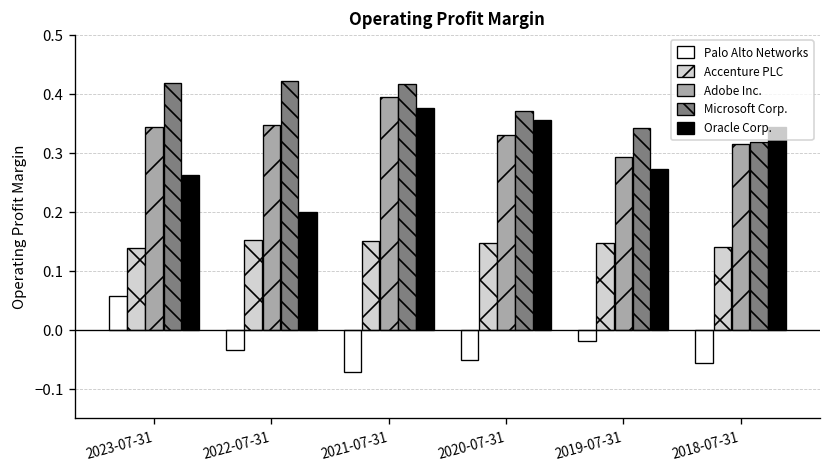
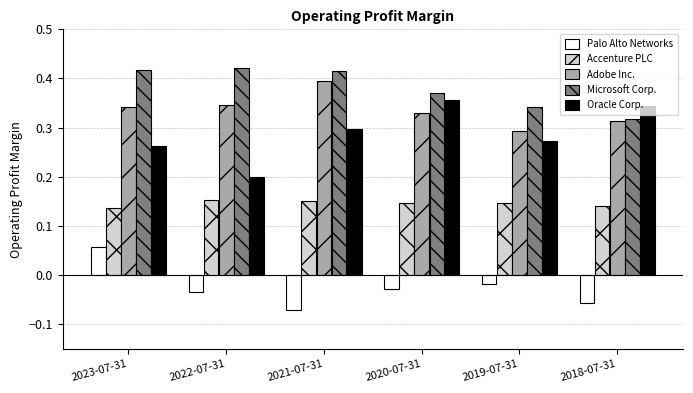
  {
    "Palo Alto Networks": {
      "2023-07-31": 0.06,
      "2022-07-31": -0.03,
      "2021-07-31": -0.07,
-     "2020-07-31": -0.05,
+     "2020-07-31": -0.03,
      "2019-07-31": -0.02,
      "2018-07-31": -0.06
    },
    "Accenture PLC": {
      "2023-07-31": 0.14,
      "2022-07-31": 0.15,
      "2021-07-31": 0.15,
      "2020-07-31": 0.15,
      "2019-07-31": 0.15,
      "2018-07-31": 0.14
    },
    "Adobe Inc.": {
      "2023-07-31": 0.34,
      "2022-07-31": 0.35,
      "2021-07-31": 0.39,
      "2020-07-31": 0.33,
      "2019-07-31": 0.29,
      "2018-07-31": 0.31
    },
    "Microsoft Corp.": {
      "2023-07-31": 0.42,
      "2022-07-31": 0.42,
      "2021-07-31": 0.42,
      "2020-07-31": 0.37,
      "2019-07-31": 0.34,
      "2018-07-31": 0.32
    },
    "Oracle Corp.": {
      "2023-07-31": 0.26,
      "2022-07-31": 0.20,
-     "2021-07-31": 0.38,
+     "2021-07-31": 0.30,
      "2020-07-31": 0.36,
      "2019-07-31": 0.27
    }
  }
